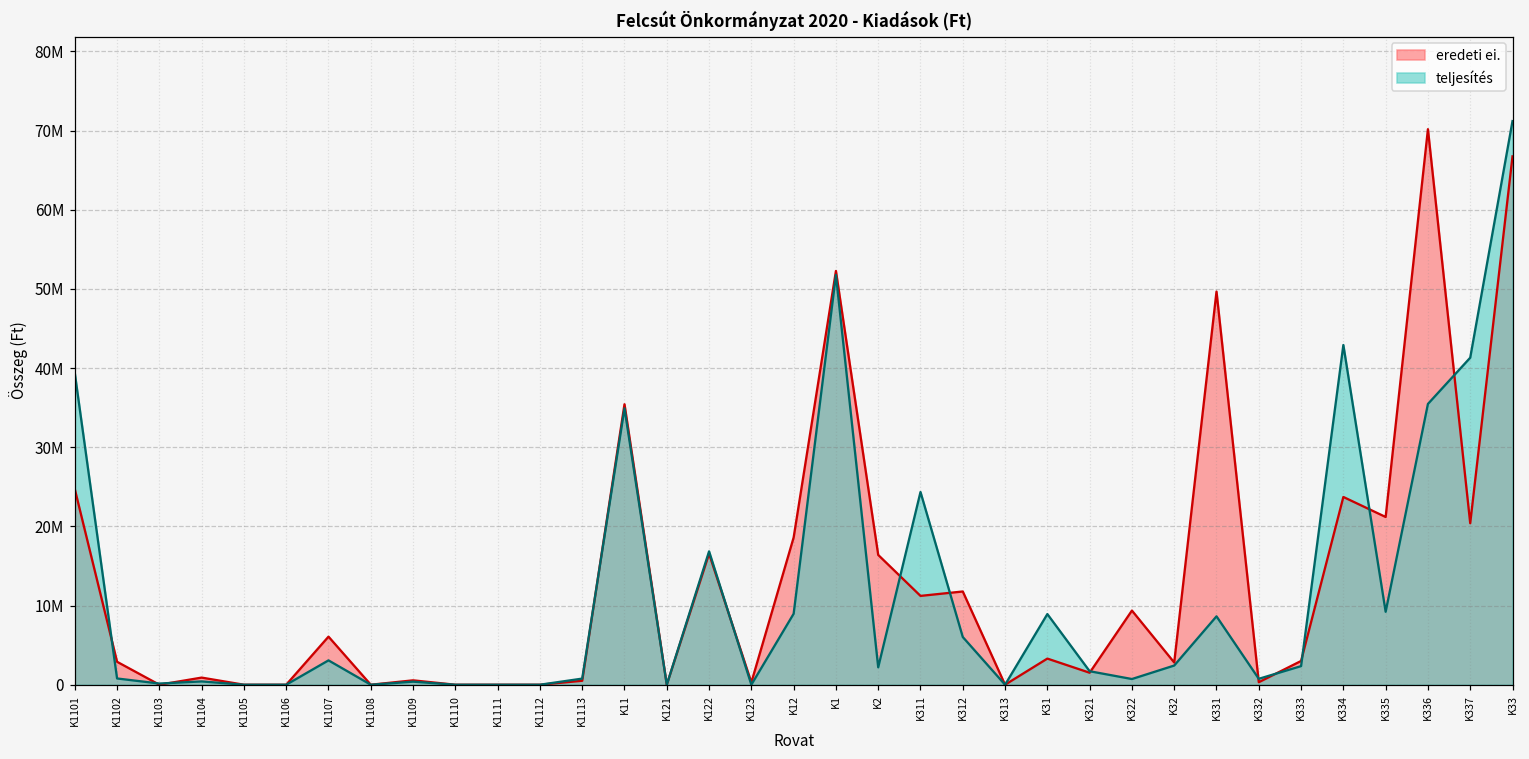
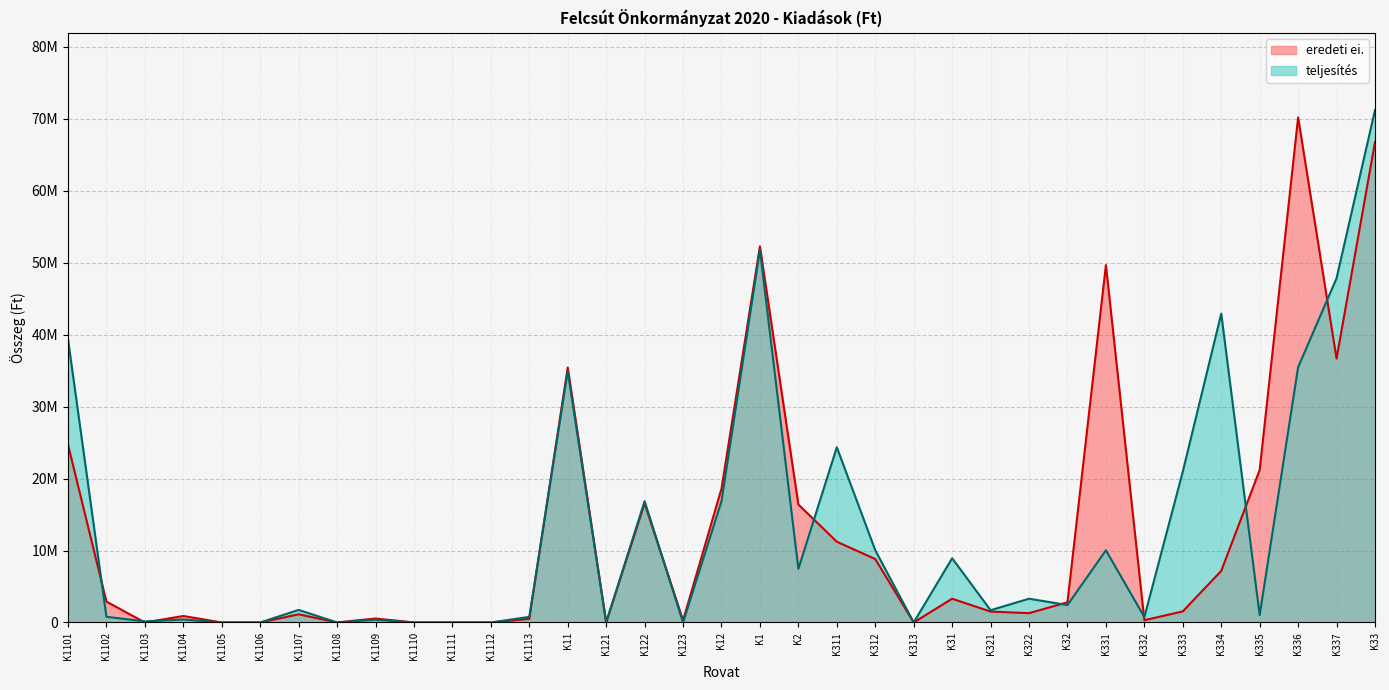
  {
    "eredeti ei.": {
      "K1101": 25000000,
      "K1102": 3000000,
      "K1104": 1000000,
-     "K1107": 6000000,
+     "K1107": 1000000,
      "K11": 35000000,
      "K12": 19000000,
      "K1": 52000000,
      "K2": 16000000,
      "K311": 11000000,
-     "K312": 12000000,
+     "K312": 9000000,
      "K31": 3000000,
-     "K322": 9000000,
+     "K322": 1000000,
      "K32": 3000000,
      "K331": 50000000,
      "K332": 0,
-     "K333": 3000000,
-     "K334": 24000000,
+     "K333": 2000000,
+     "K334": 7000000,
      "K335": 21000000,
      "K336": 70000000,
-     "K337": 20000000,
+     "K337": 37000000,
      "K33": 67000000
    },
    "teljesítés": {
      "K1101": 39000000,
      "K1102": 1000000,
      "K1104": 0,
-     "K1107": 3000000,
+     "K1107": 2000000,
      "K11": 35000000,
-     "K12": 9000000,
+     "K12": 17000000,
      "K1": 52000000,
-     "K2": 2000000,
+     "K2": 7000000,
      "K311": 24000000,
-     "K312": 6000000,
+     "K312": 10000000,
      "K31": 9000000,
-     "K322": 1000000,
+     "K322": 3000000,
      "K32": 2000000,
-     "K331": 9000000,
+     "K331": 10000000,
      "K332": 1000000,
-     "K333": 2000000,
+     "K333": 21000000,
      "K334": 43000000,
-     "K335": 9000000,
+     "K335": 1000000,
      "K336": 35000000,
-     "K337": 41000000,
+     "K337": 48000000,
      "K33": 71000000
    }
  }
